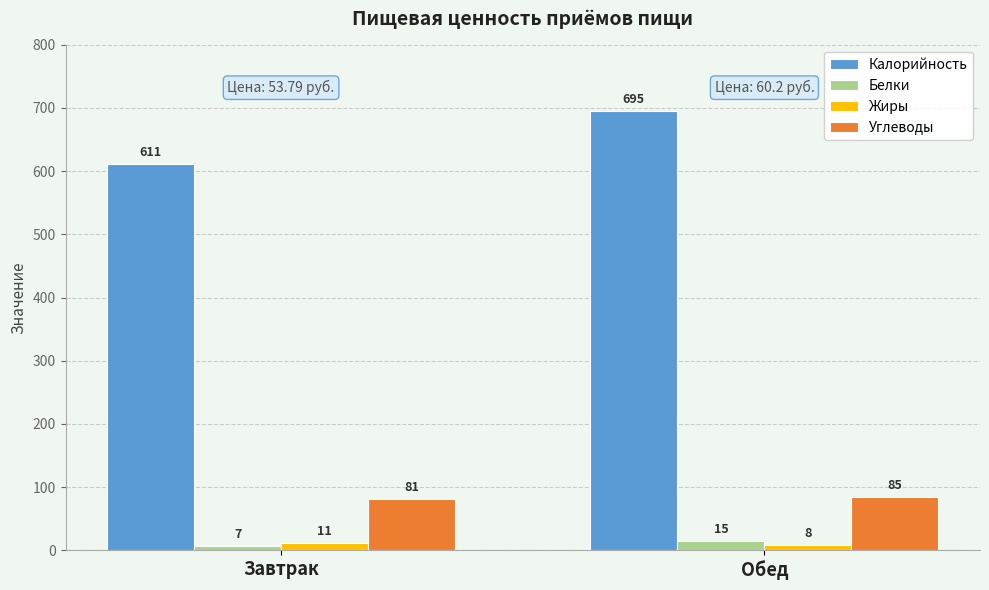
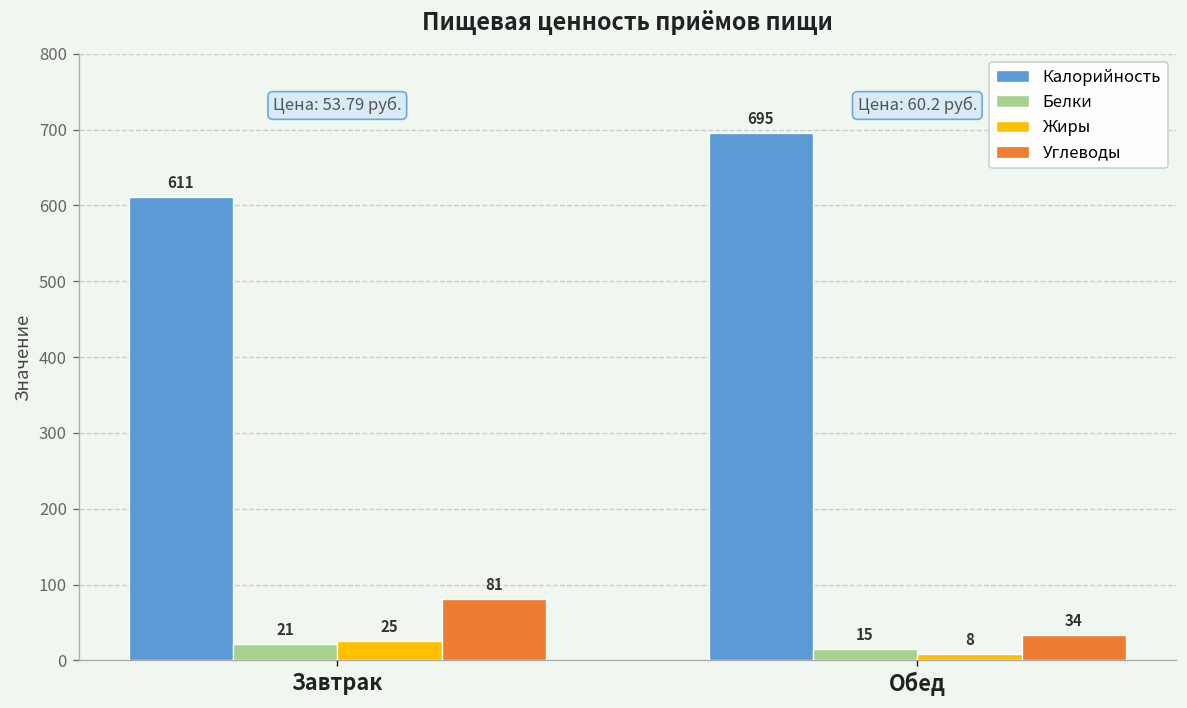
  {
    "Калорийность": {
      "Завтрак": 611,
      "Обед": 695
    },
    "Белки": {
-     "Завтрак": 7,
+     "Завтрак": 21,
      "Обед": 15
    },
    "Жиры": {
-     "Завтрак": 11,
+     "Завтрак": 25,
      "Обед": 8
    },
    "Углеводы": {
      "Завтрак": 81,
-     "Обед": 85
+     "Обед": 34
    }
  }
